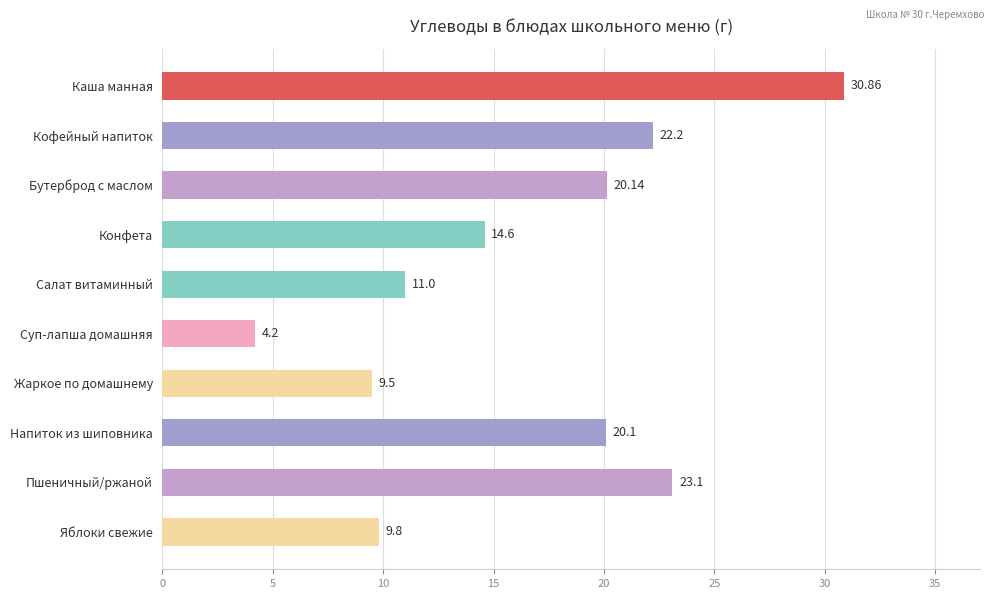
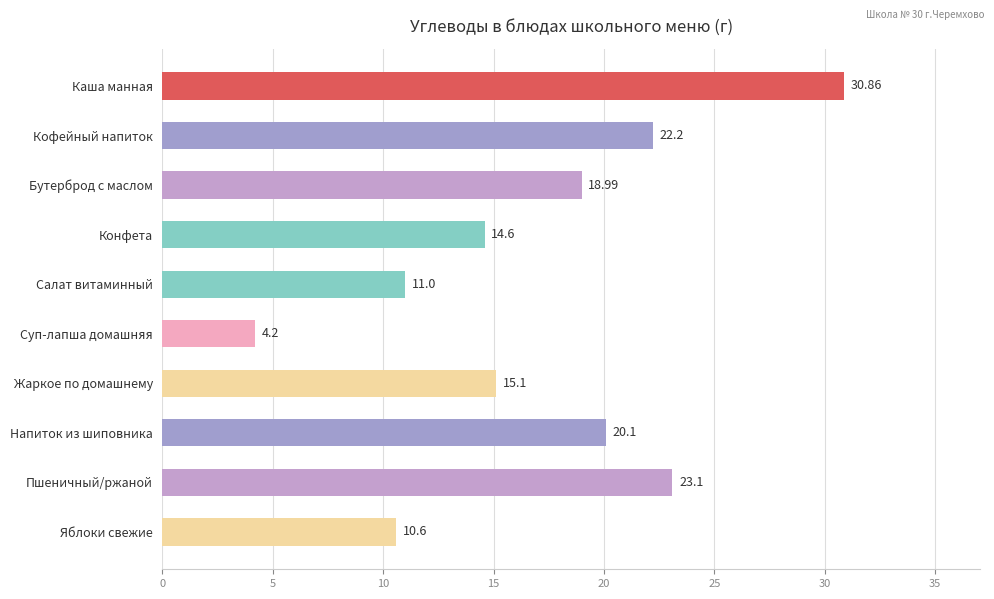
  {
    "Каша манная": 30.86,
    "Кофейный напиток": 22.2,
-   "Бутерброд с маслом": 20.14,
+   "Бутерброд с маслом": 18.99,
    "Конфета": 14.6,
    "Салат витаминный": 11.0,
    "Суп-лапша домашняя": 4.2,
-   "Жаркое по домашнему": 9.5,
+   "Жаркое по домашнему": 15.1,
    "Напиток из шиповника": 20.1,
    "Пшеничный/ржаной": 23.1,
-   "Яблоки свежие": 9.8
+   "Яблоки свежие": 10.6
  }
